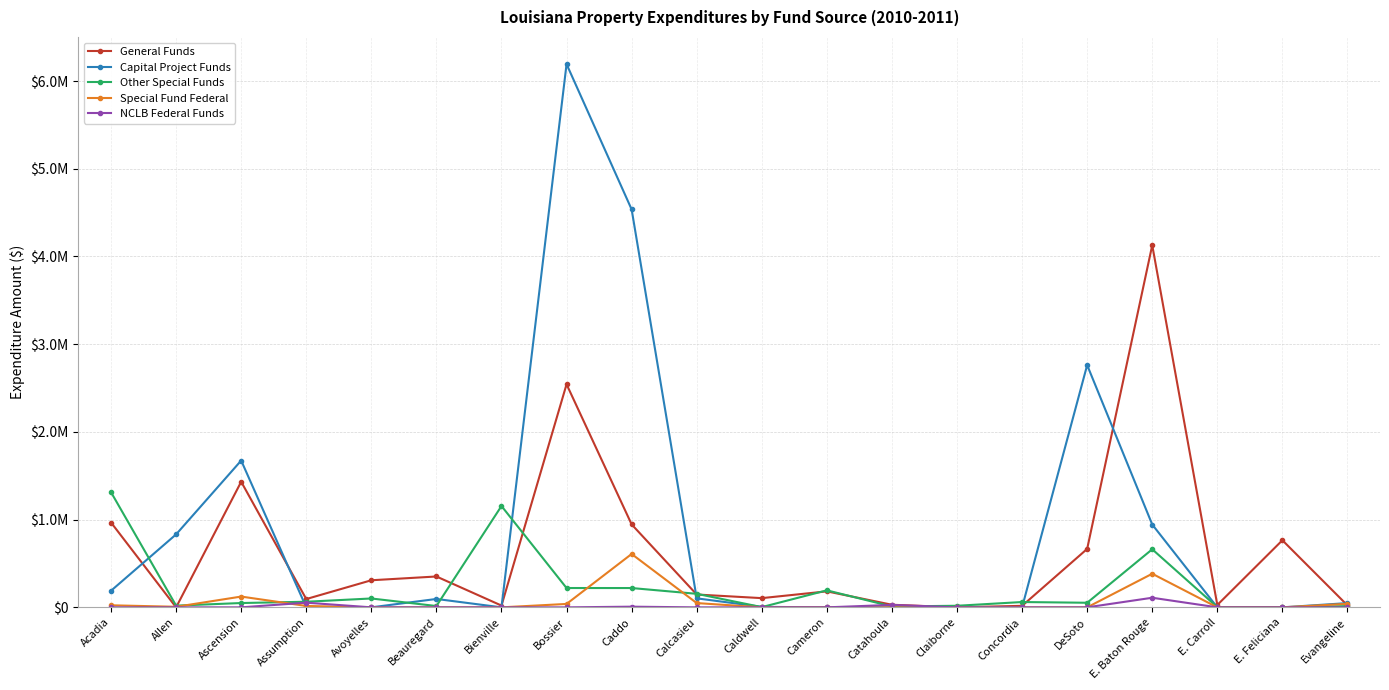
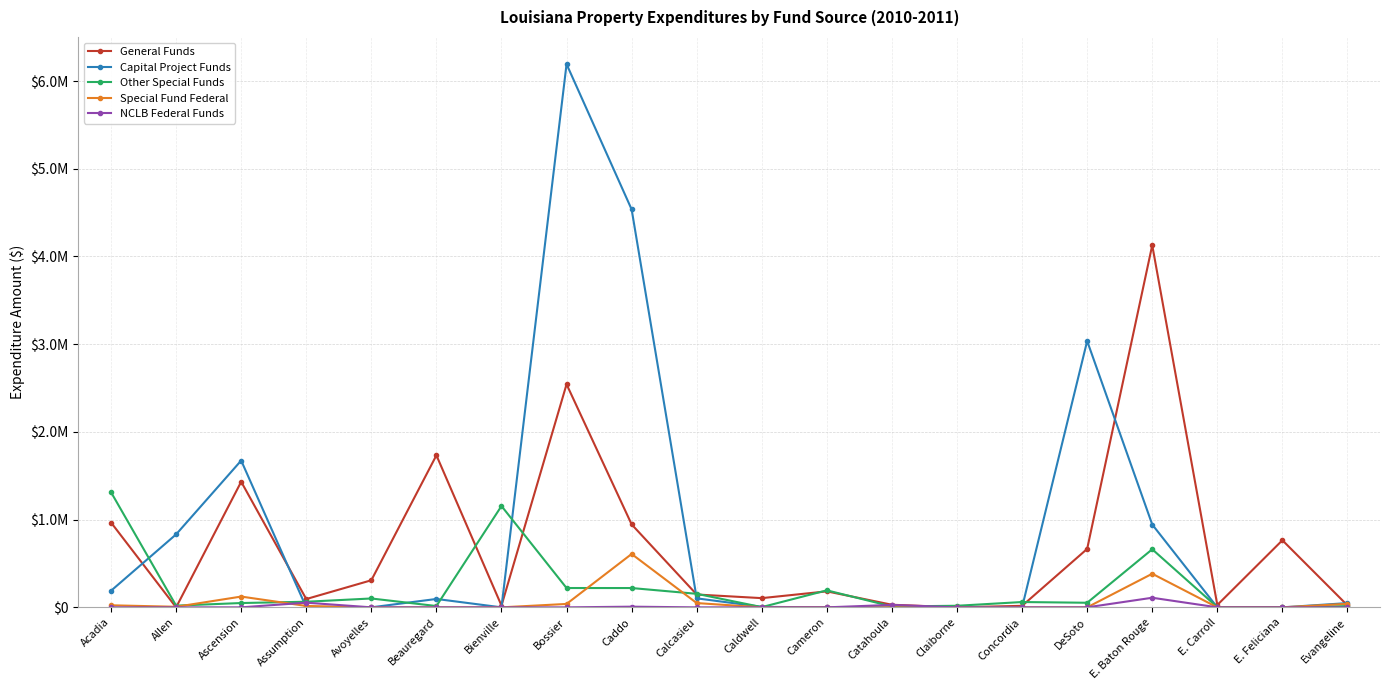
  {
    "General Funds": {
      "Acadia": "$1000000",
      "Ascension": "$1400000",
      "Assumption": "$100000",
      "Avoyelles": "$300000",
-     "Beauregard": "$400000",
+     "Beauregard": "$1700000",
      "Bossier": "$2500000",
      "Caddo": "$900000",
      "Caldwell": "$100000",
      "DeSoto": "$700000",
      "E. Baton Rouge": "$4100000",
      "E. Feliciana": "$800000"
    },
    "Capital Project Funds": {
      "Acadia": "$200000",
      "Allen": "$800000",
      "Ascension": "$1700000",
      "Beauregard": "$100000",
      "Bossier": "$6200000",
      "Caddo": "$4500000",
      "Calcasieu": "$100000",
-     "DeSoto": "$2800000",
+     "DeSoto": "$3000000",
      "E. Baton Rouge": "$900000"
    },
    "Other Special Funds": {
      "Acadia": "$1300000",
      "Ascension": "$0",
      "Avoyelles": "$100000",
      "Bienville": "$1200000",
      "Bossier": "$200000",
      "Caddo": "$200000",
      "Concordia": "$100000",
      "DeSoto": "$100000",
      "E. Baton Rouge": "$700000"
    },
    "Special Fund Federal": {
      "Ascension": "$100000",
      "Bossier": "$0",
      "Caddo": "$600000",
      "Calcasieu": "$0",
      "E. Baton Rouge": "$400000"
    },
    "NCLB Federal Funds": {
      "Ascension": "$0",
      "Bossier": "$0",
      "Caddo": "$0",
      "Calcasieu": "$0",
      "E. Baton Rouge": "$100000"
    }
  }
